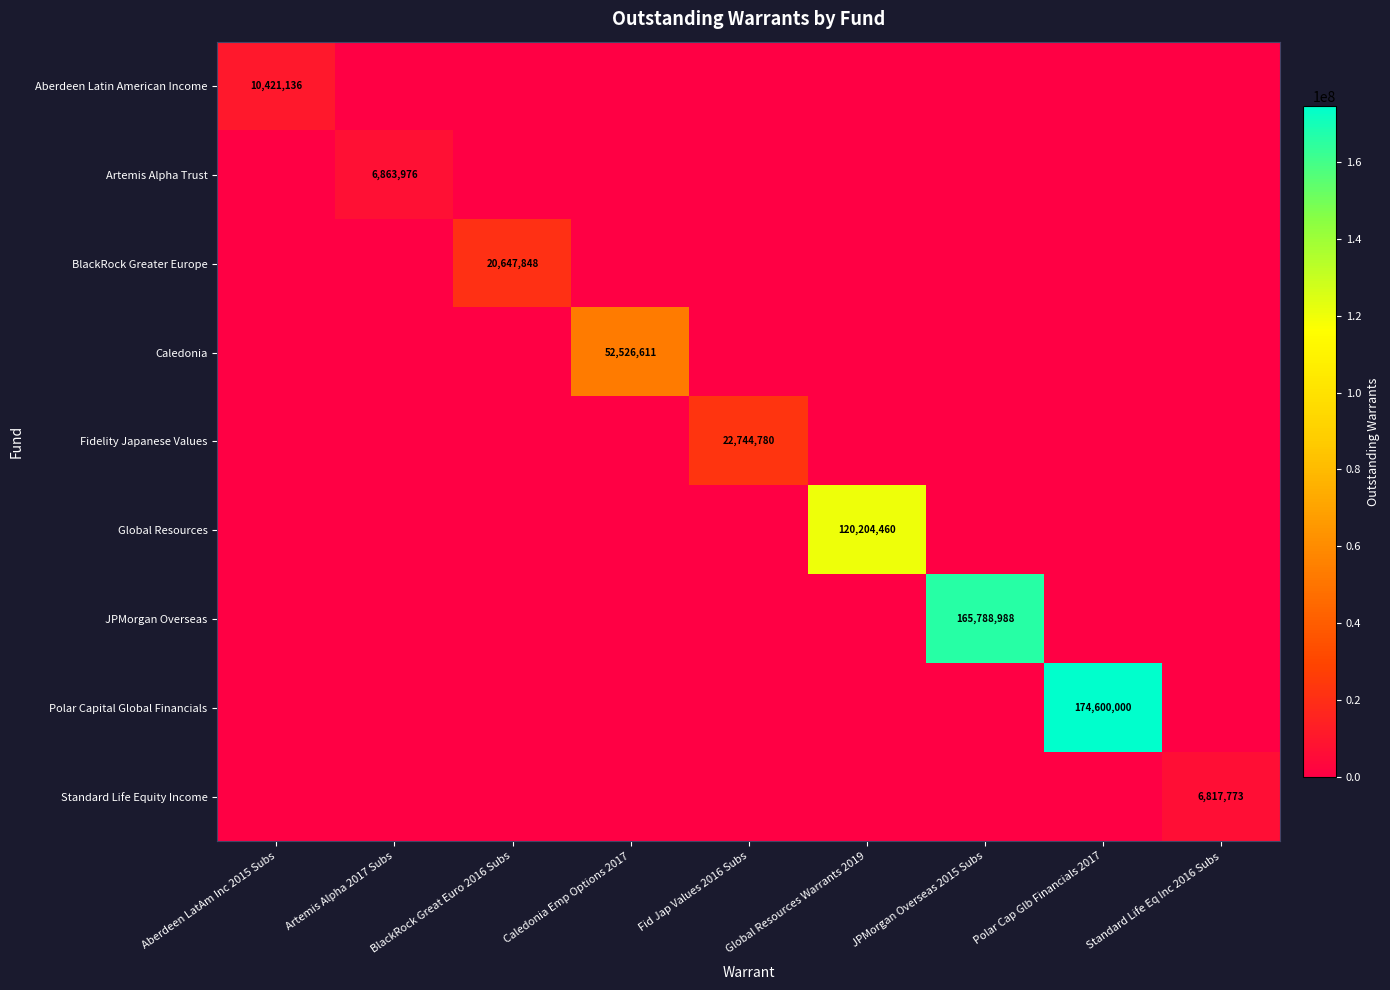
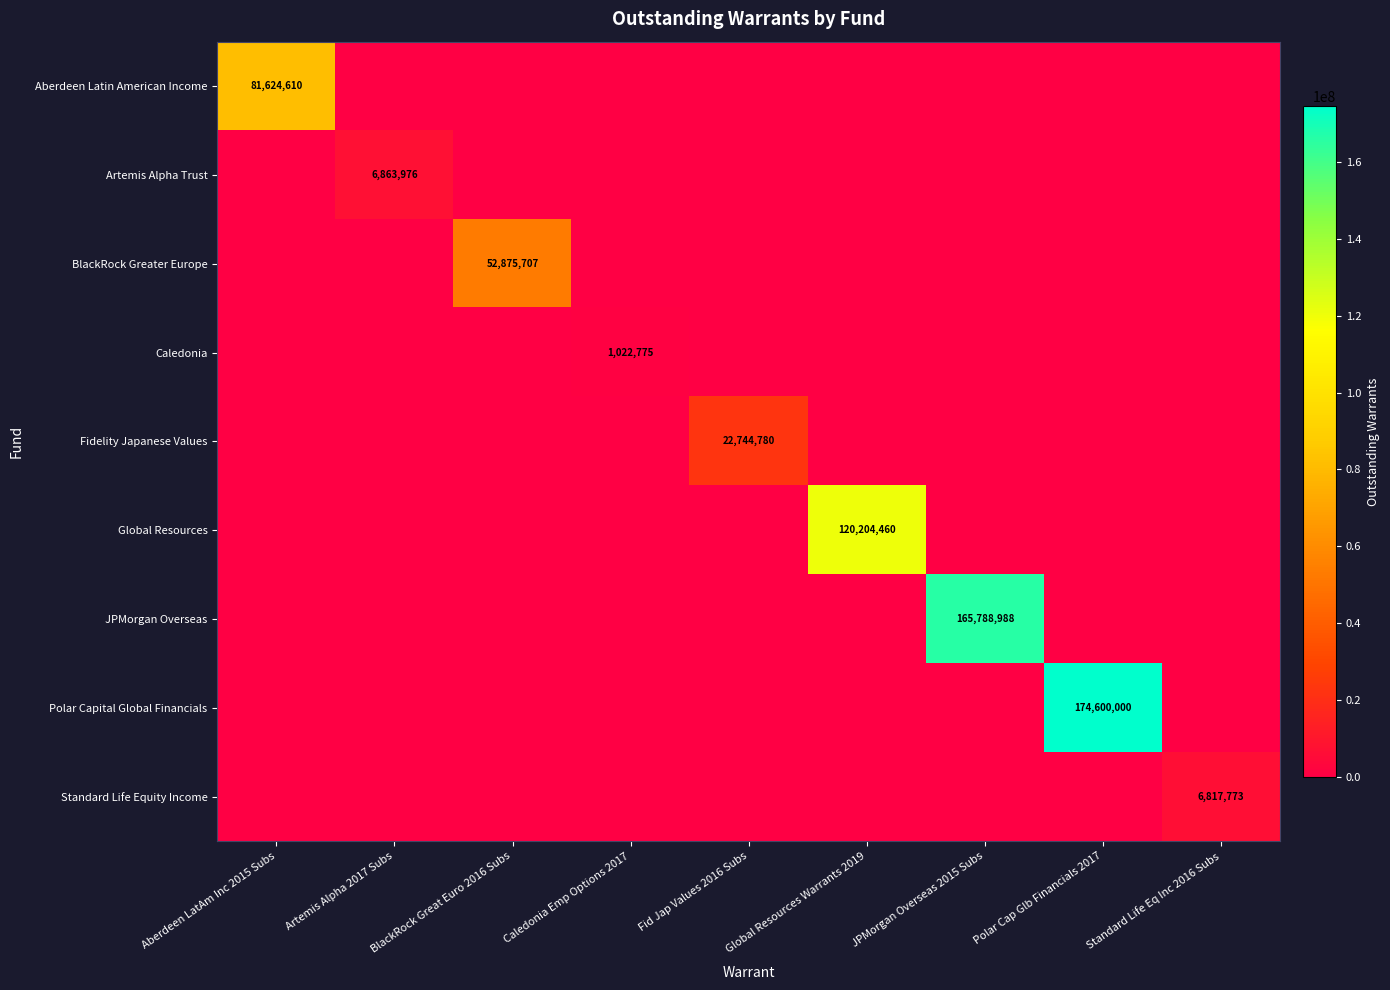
  {
    "Aberdeen Latin American Income": {
-     "Aberdeen LatAm Inc 2015 Subs": "10,421,136"
+     "Aberdeen LatAm Inc 2015 Subs": "81,624,610"
    },
    "Artemis Alpha Trust": {
      "Artemis Alpha 2017 Subs": "6,863,976"
    },
    "BlackRock Greater Europe": {
-     "BlackRock Great Euro 2016 Subs": "20,647,848"
+     "BlackRock Great Euro 2016 Subs": "52,875,707"
    },
    "Caledonia": {
-     "Caledonia Emp Options 2017": "52,526,611"
+     "Caledonia Emp Options 2017": "1,022,775"
    },
    "Fidelity Japanese Values": {
      "Fid Jap Values 2016 Subs": "22,744,780"
    },
    "Global Resources": {
      "Global Resources Warrants 2019": "120,204,460"
    },
    "JPMorgan Overseas": {
      "JPMorgan Overseas 2015 Subs": "165,788,988"
    },
    "Polar Capital Global Financials": {
      "Polar Cap Glb Financials 2017": "174,600,000"
    },
    "Standard Life Equity Income": {
      "Standard Life Eq Inc 2016 Subs": "6,817,773"
    }
  }
